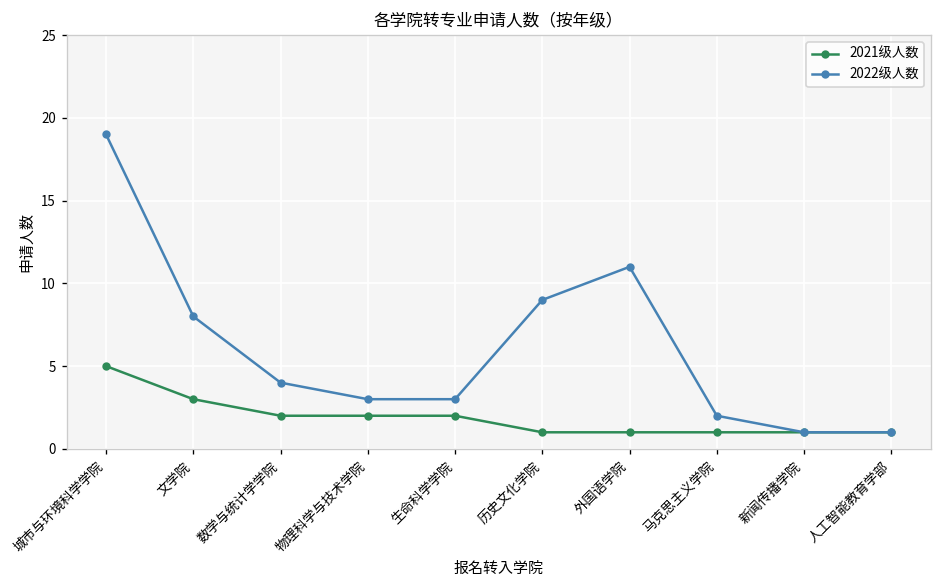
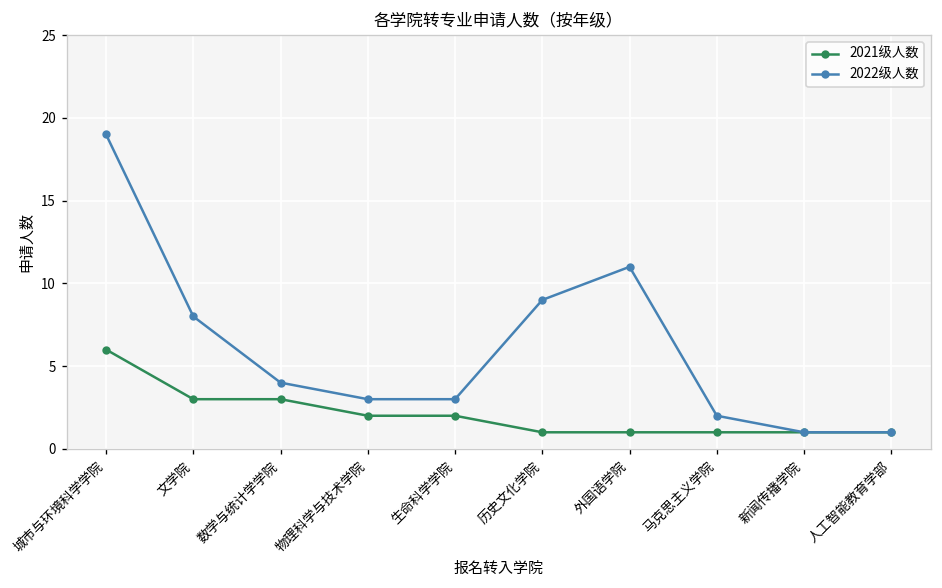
  {
    "2021级人数": {
-     "城市与环境科学学院": 5,
+     "城市与环境科学学院": 6,
      "文学院": 3,
-     "数学与统计学学院": 2,
+     "数学与统计学学院": 3,
      "物理科学与技术学院": 2,
      "生命科学学院": 2,
      "历史文化学院": 1,
      "外国语学院": 1,
      "马克思主义学院": 1
    },
    "2022级人数": {
      "城市与环境科学学院": 19,
      "文学院": 8,
      "数学与统计学学院": 4,
      "物理科学与技术学院": 3,
      "生命科学学院": 3,
      "历史文化学院": 9,
      "外国语学院": 11,
      "马克思主义学院": 2
    }
  }
